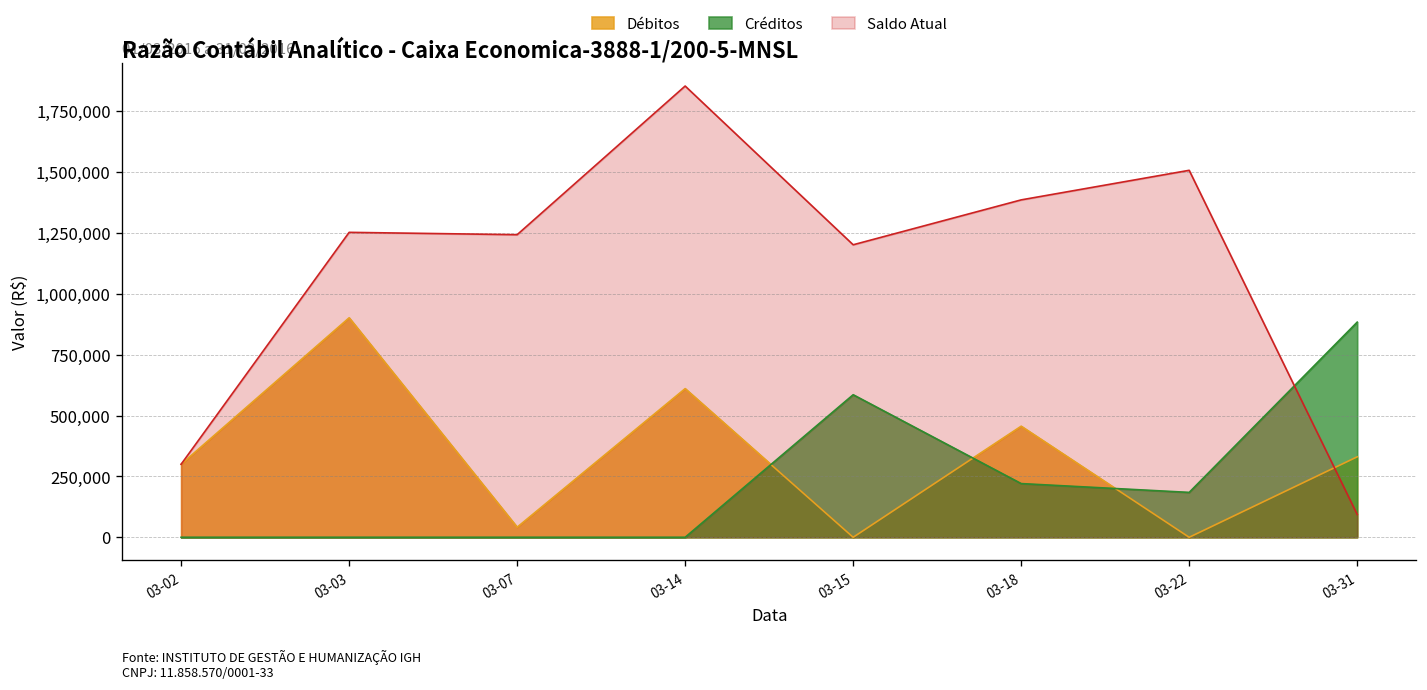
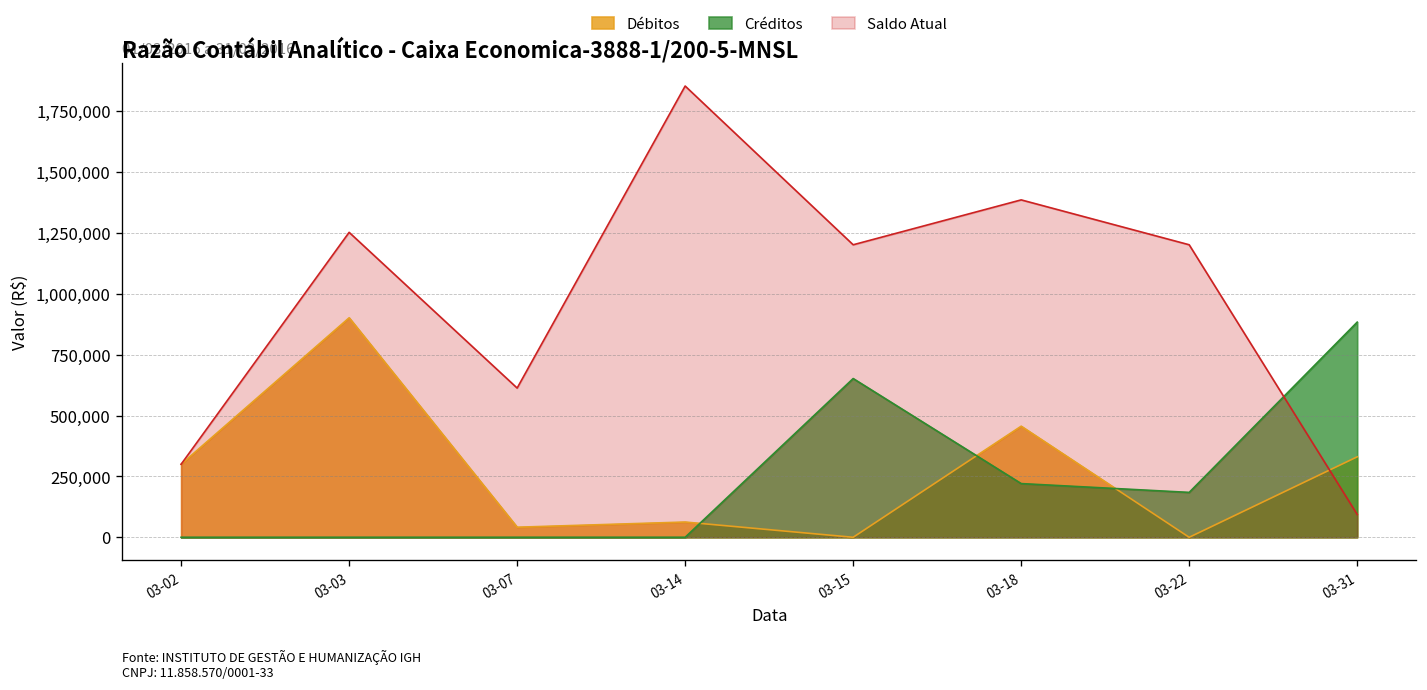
  {
    "Débitos": {
      "03-03": "900,000",
      "03-07": "40,000",
-     "03-14": "610,000",
+     "03-14": "60,000",
      "03-15": "0",
      "03-18": "460,000",
      "03-22": "0",
      "03-31": "330,000"
    },
    "Créditos": {
      "03-02": "0",
      "03-03": "0",
      "03-07": "0",
      "03-14": "0",
-     "03-15": "590,000",
+     "03-15": "650,000",
      "03-18": "220,000",
      "03-22": "180,000",
      "03-31": "880,000"
    },
    "Saldo Atual": {
      "03-03": "1,250,000",
-     "03-07": "1,240,000",
+     "03-07": "610,000",
      "03-14": "1,850,000",
      "03-15": "1,200,000",
      "03-18": "1,390,000",
-     "03-22": "1,510,000",
+     "03-22": "1,200,000",
      "03-31": "90,000"
    }
  }
